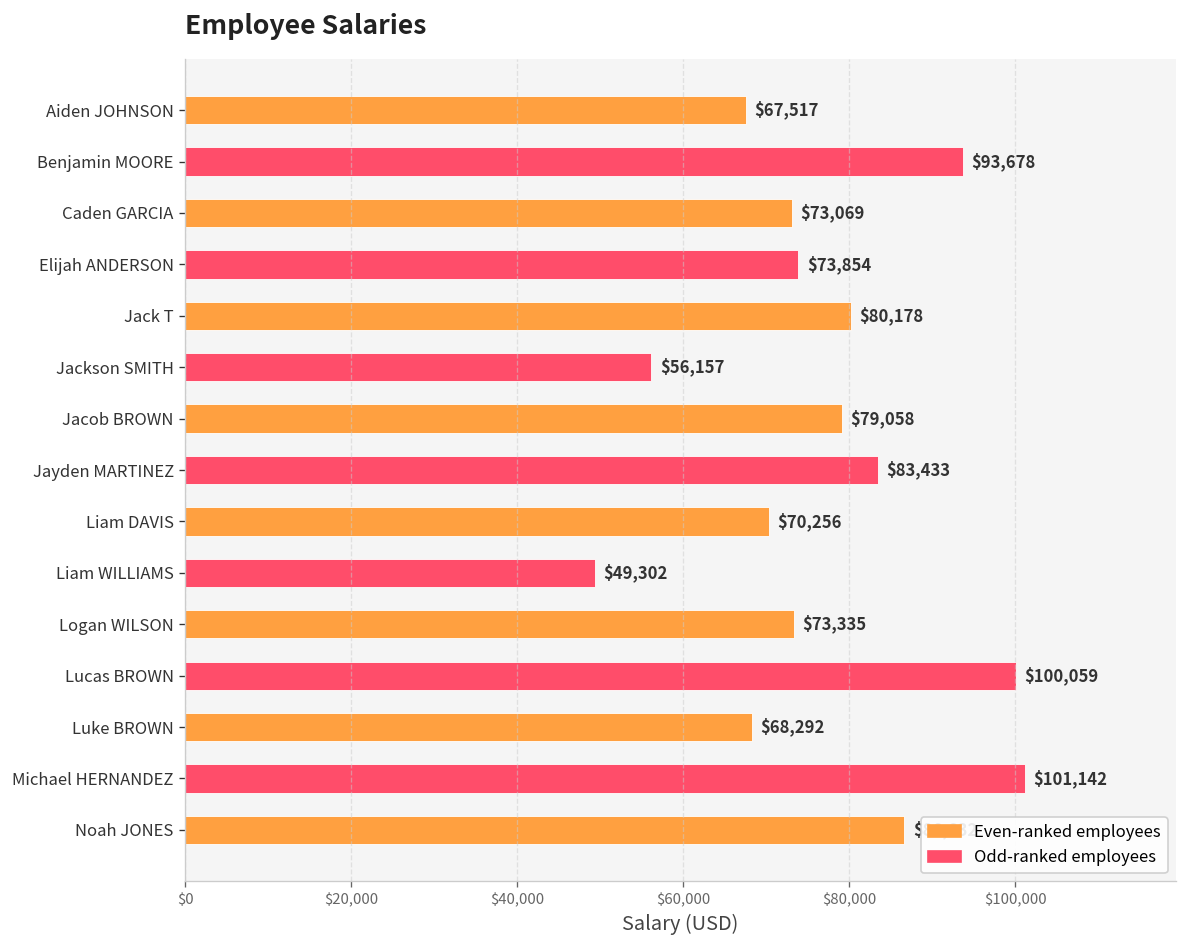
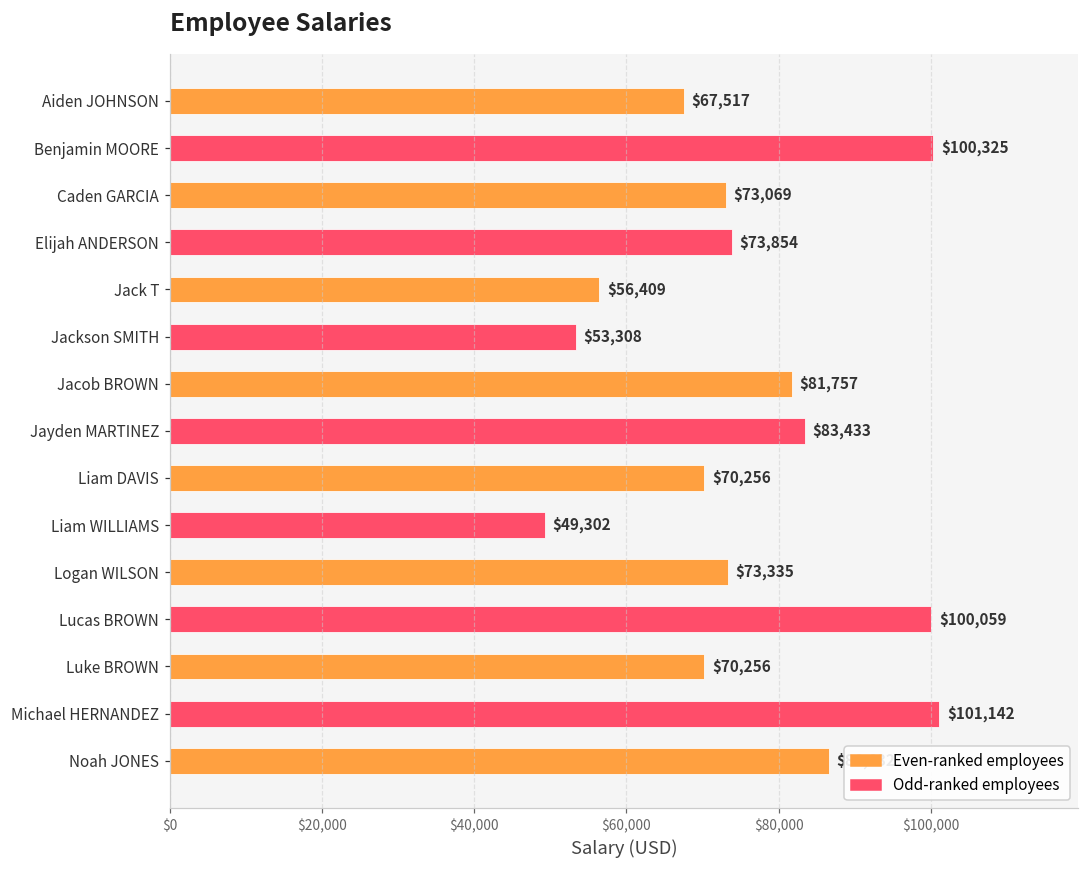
  {
    "Aiden JOHNSON": "$67,517",
-   "Benjamin MOORE": "$93,678",
+   "Benjamin MOORE": "$100,325",
    "Caden GARCIA": "$73,069",
    "Elijah ANDERSON": "$73,854",
-   "Jack T": "$80,178",
-   "Jackson SMITH": "$56,157",
-   "Jacob BROWN": "$79,058",
+   "Jack T": "$56,409",
+   "Jackson SMITH": "$53,308",
+   "Jacob BROWN": "$81,757",
    "Jayden MARTINEZ": "$83,433",
    "Liam DAVIS": "$70,256",
    "Liam WILLIAMS": "$49,302",
    "Logan WILSON": "$73,335",
    "Lucas BROWN": "$100,059",
-   "Luke BROWN": "$68,292",
+   "Luke BROWN": "$70,256",
    "Michael HERNANDEZ": "$101,142"
  }
